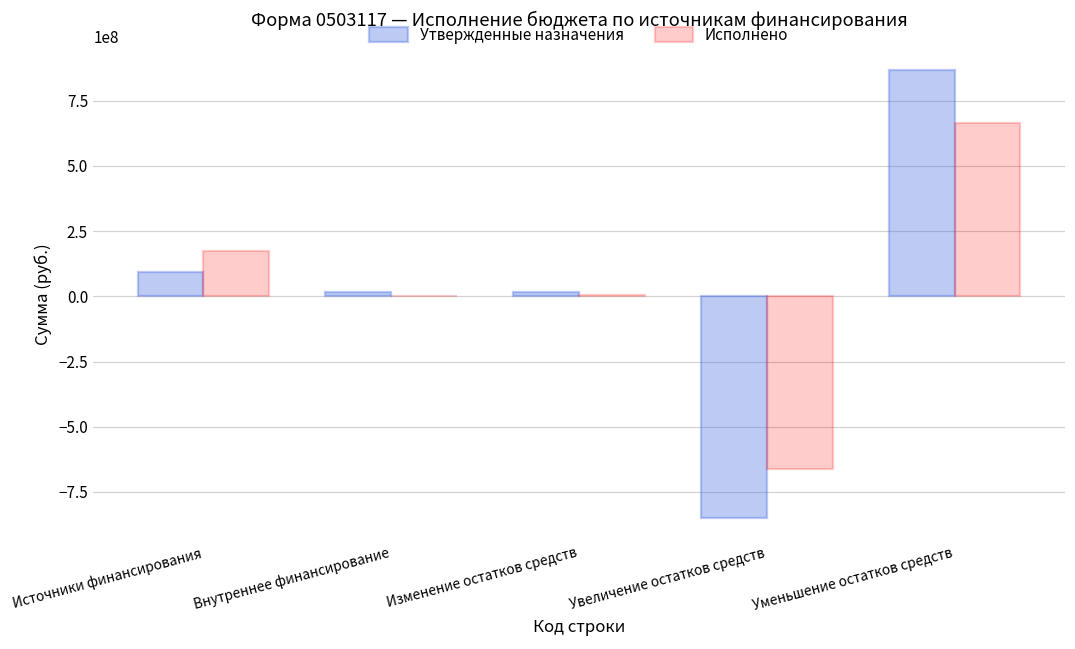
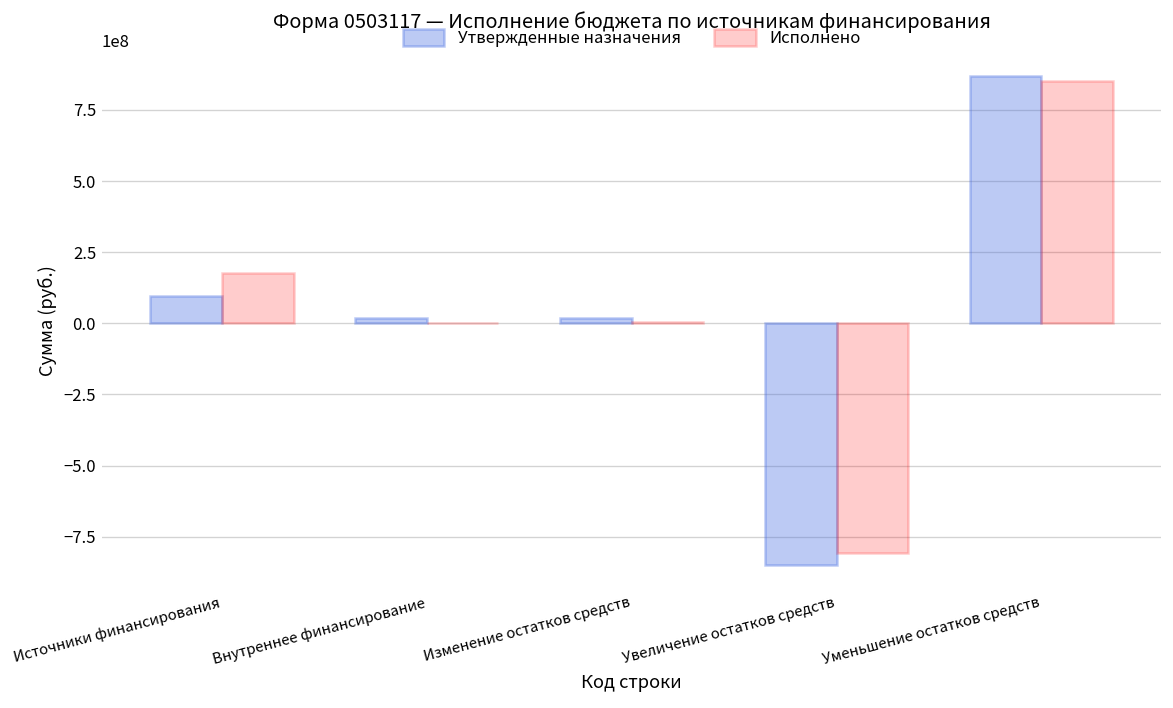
  {
    "Утвержденные назначения": {
      "Источники финансирования": 100000000,
      "Внутреннее финансирование": 20000000,
      "Изменение остатков средств": 20000000,
      "Увеличение остатков средств": -850000000,
      "Уменьшение остатков средств": 870000000
    },
    "Исполнено": {
      "Источники финансирования": 180000000,
-     "Увеличение остатков средств": -660000000,
-     "Уменьшение остатков средств": 670000000
+     "Увеличение остатков средств": -810000000,
+     "Уменьшение остатков средств": 850000000
    }
  }
